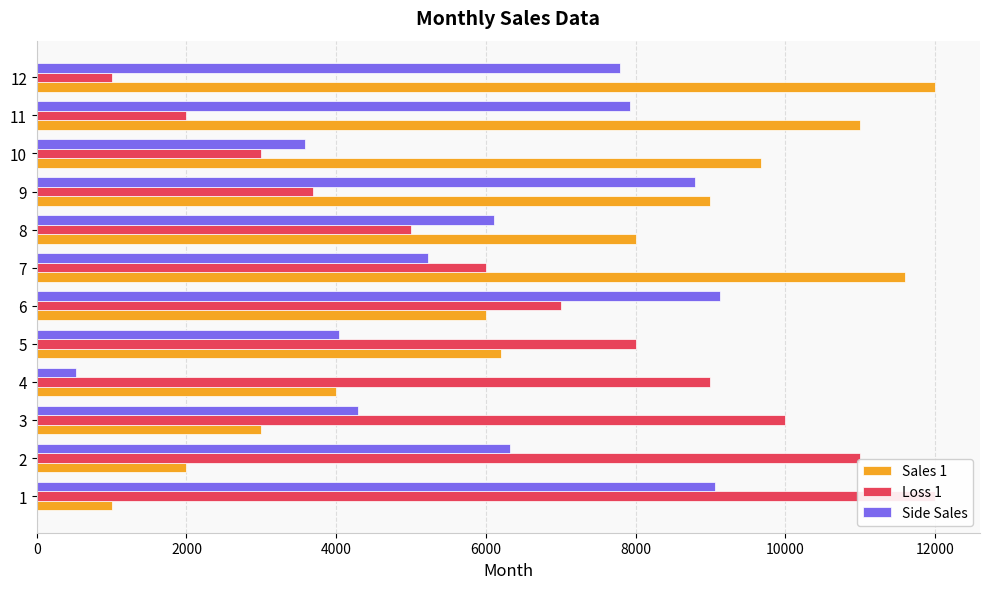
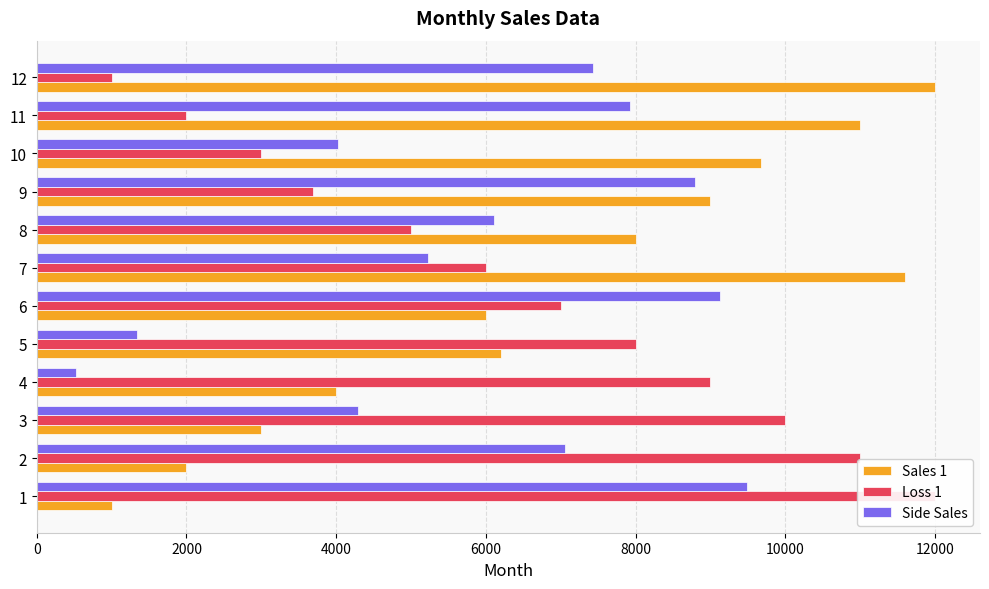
  {
    "Sales 1": {
      "12": 12000,
      "11": 11000,
      "10": 9700,
      "9": 9000,
      "8": 8000,
      "7": 11600,
      "6": 6000,
      "5": 6200,
      "4": 4000,
      "3": 3000,
      "2": 2000,
      "1": 1000
    },
    "Loss 1": {
      "12": 1000,
      "11": 2000,
      "10": 3000,
      "9": 3700,
      "8": 5000,
      "7": 6000,
      "6": 7000,
      "5": 8000,
      "4": 9000,
      "3": 10000,
      "2": 11000
    },
    "Side Sales": {
-     "12": 7800,
+     "12": 7400,
      "11": 7900,
-     "10": 3600,
+     "10": 4000,
      "9": 8800,
      "8": 6100,
      "7": 5200,
      "6": 9100,
-     "5": 4000,
+     "5": 1300,
      "4": 500,
      "3": 4300,
-     "2": 6300,
-     "1": 9100
+     "2": 7100,
+     "1": 9500
    }
  }
